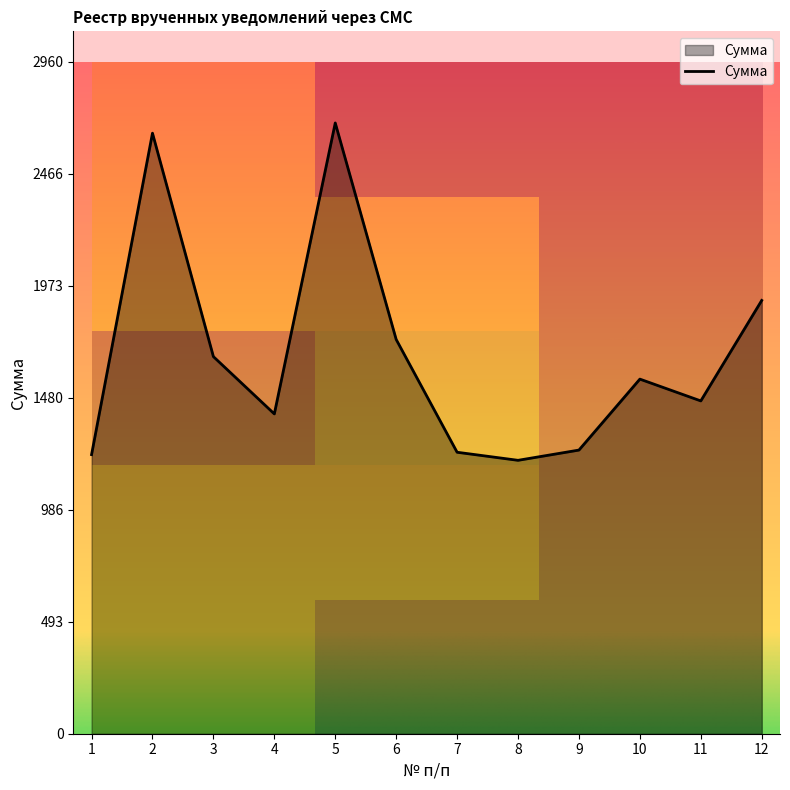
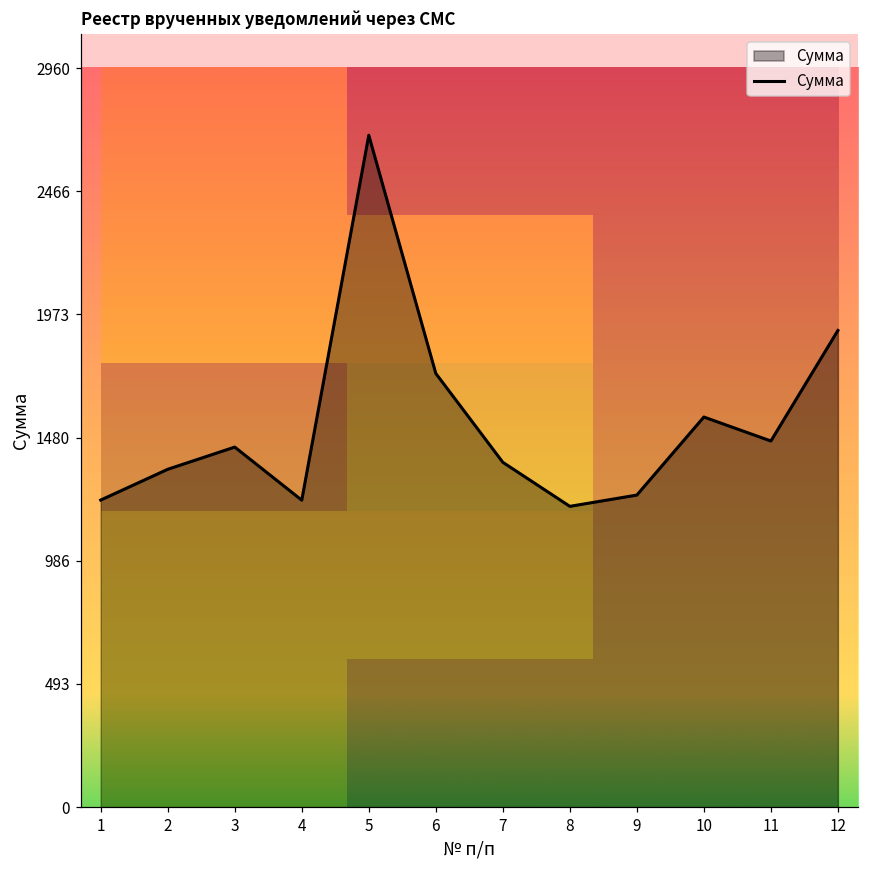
  {
    "1": 1230,
-   "2": 2650,
-   "3": 1660,
-   "4": 1410,
+   "2": 1350,
+   "3": 1440,
+   "4": 1230,
    "5": 2690,
    "6": 1740,
-   "7": 1240,
+   "7": 1380,
    "8": 1200,
    "9": 1250,
    "10": 1560,
    "11": 1470,
    "12": 1910
  }
